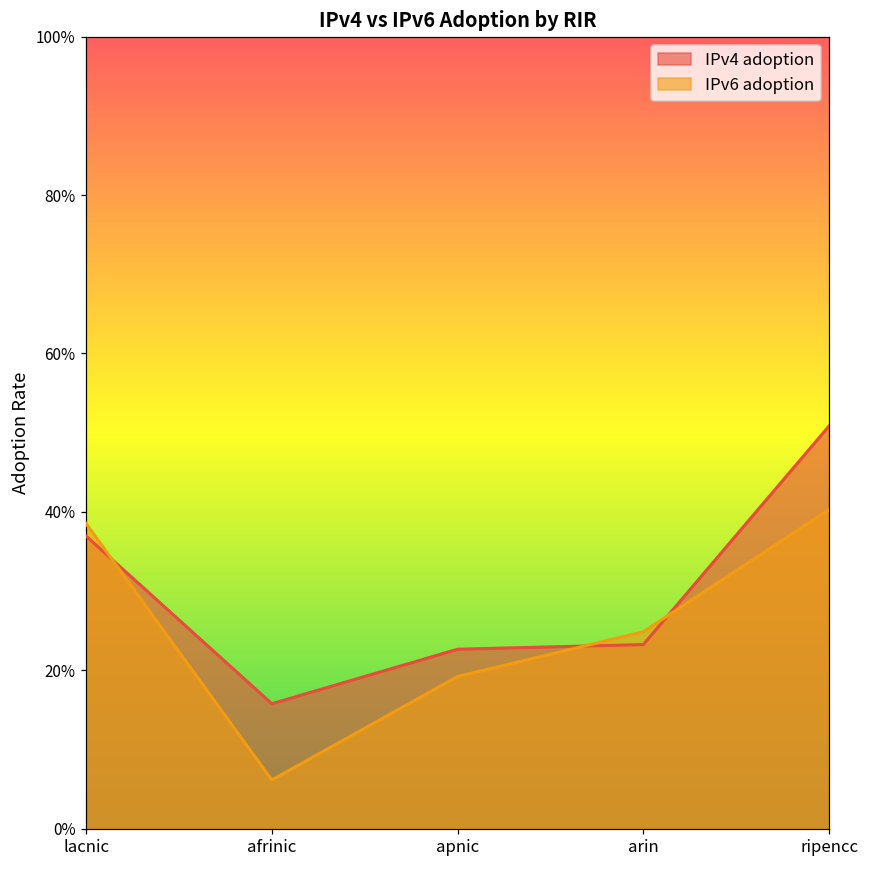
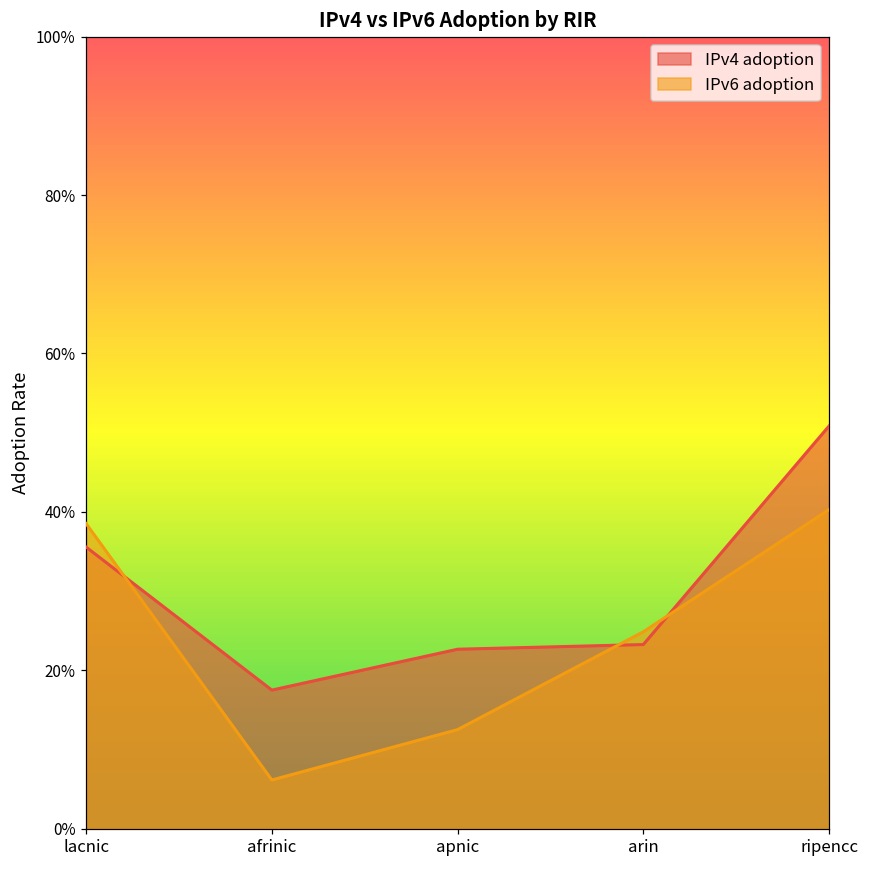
  {
    "IPv4 adoption": {
-     "lacnic": "37%",
-     "afrinic": "16%",
+     "lacnic": "36%",
+     "afrinic": "17%",
      "apnic": "23%",
      "arin": "23%",
      "ripencc": "51%"
    },
    "IPv6 adoption": {
      "lacnic": "39%",
      "afrinic": "6%",
-     "apnic": "19%",
+     "apnic": "13%",
      "arin": "25%",
      "ripencc": "40%"
    }
  }
